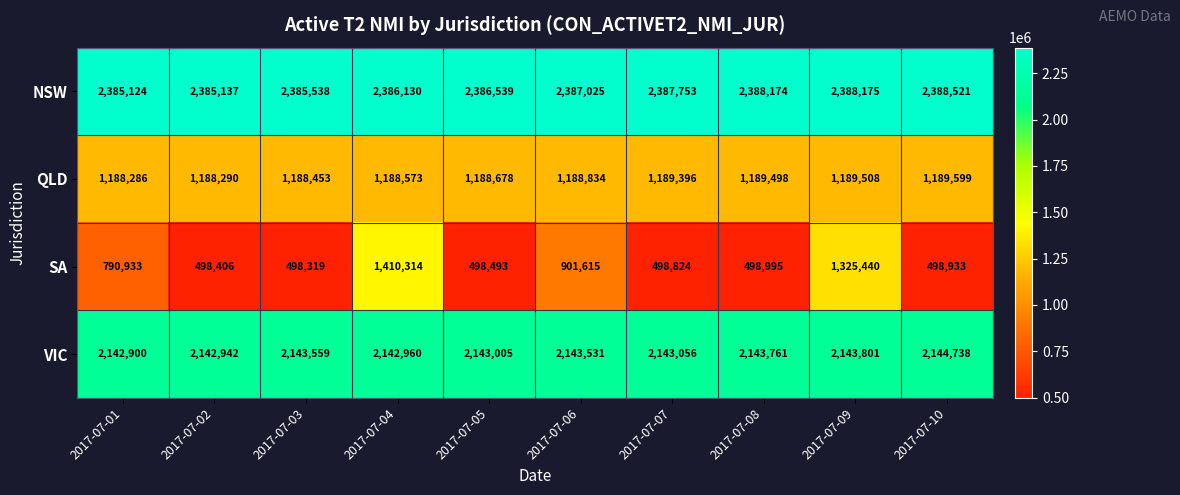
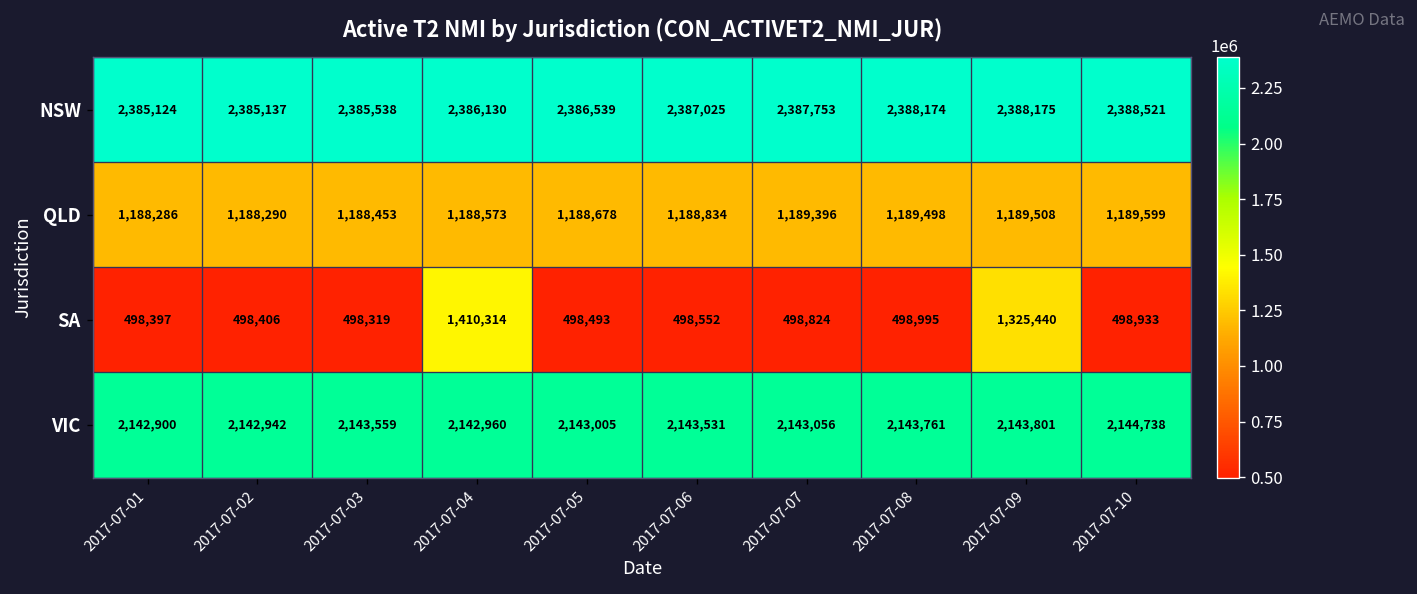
  {
    "NSW": {
      "2017-07-01": "2,385,124",
      "2017-07-02": "2,385,137",
      "2017-07-03": "2,385,538",
      "2017-07-04": "2,386,130",
      "2017-07-05": "2,386,539",
      "2017-07-06": "2,387,025",
      "2017-07-07": "2,387,753",
      "2017-07-08": "2,388,174",
      "2017-07-09": "2,388,175",
      "2017-07-10": "2,388,521"
    },
    "QLD": {
      "2017-07-01": "1,188,286",
      "2017-07-02": "1,188,290",
      "2017-07-03": "1,188,453",
      "2017-07-04": "1,188,573",
      "2017-07-05": "1,188,678",
      "2017-07-06": "1,188,834",
      "2017-07-07": "1,189,396",
      "2017-07-08": "1,189,498",
      "2017-07-09": "1,189,508",
      "2017-07-10": "1,189,599"
    },
    "SA": {
-     "2017-07-01": "790,933",
+     "2017-07-01": "498,397",
      "2017-07-02": "498,406",
      "2017-07-03": "498,319",
      "2017-07-04": "1,410,314",
      "2017-07-05": "498,493",
-     "2017-07-06": "901,615",
+     "2017-07-06": "498,552",
      "2017-07-07": "498,824",
      "2017-07-08": "498,995",
      "2017-07-09": "1,325,440",
      "2017-07-10": "498,933"
    },
    "VIC": {
      "2017-07-01": "2,142,900",
      "2017-07-02": "2,142,942",
      "2017-07-03": "2,143,559",
      "2017-07-04": "2,142,960",
      "2017-07-05": "2,143,005",
      "2017-07-06": "2,143,531",
      "2017-07-07": "2,143,056",
      "2017-07-08": "2,143,761",
      "2017-07-09": "2,143,801",
      "2017-07-10": "2,144,738"
    }
  }
